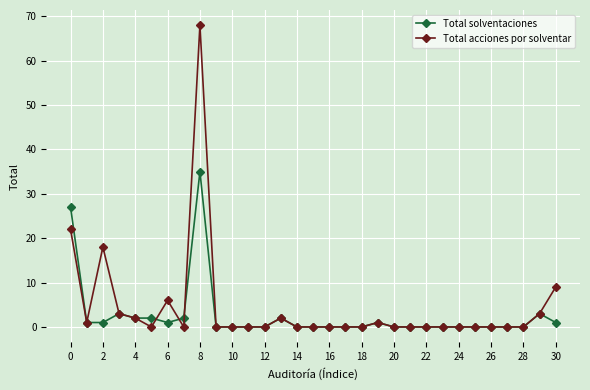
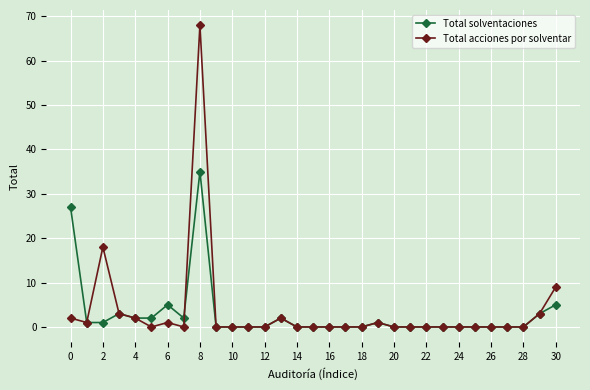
  {
    "Total solventaciones": {
      "0": 27,
      "2": 1,
-     "6": 1,
+     "6": 5,
      "8": 35,
-     "30": 1
+     "30": 5
    },
    "Total acciones por solventar": {
-     "0": 22,
+     "0": 2,
      "2": 18,
-     "6": 6,
+     "6": 1,
      "8": 68,
      "30": 9
    }
  }
